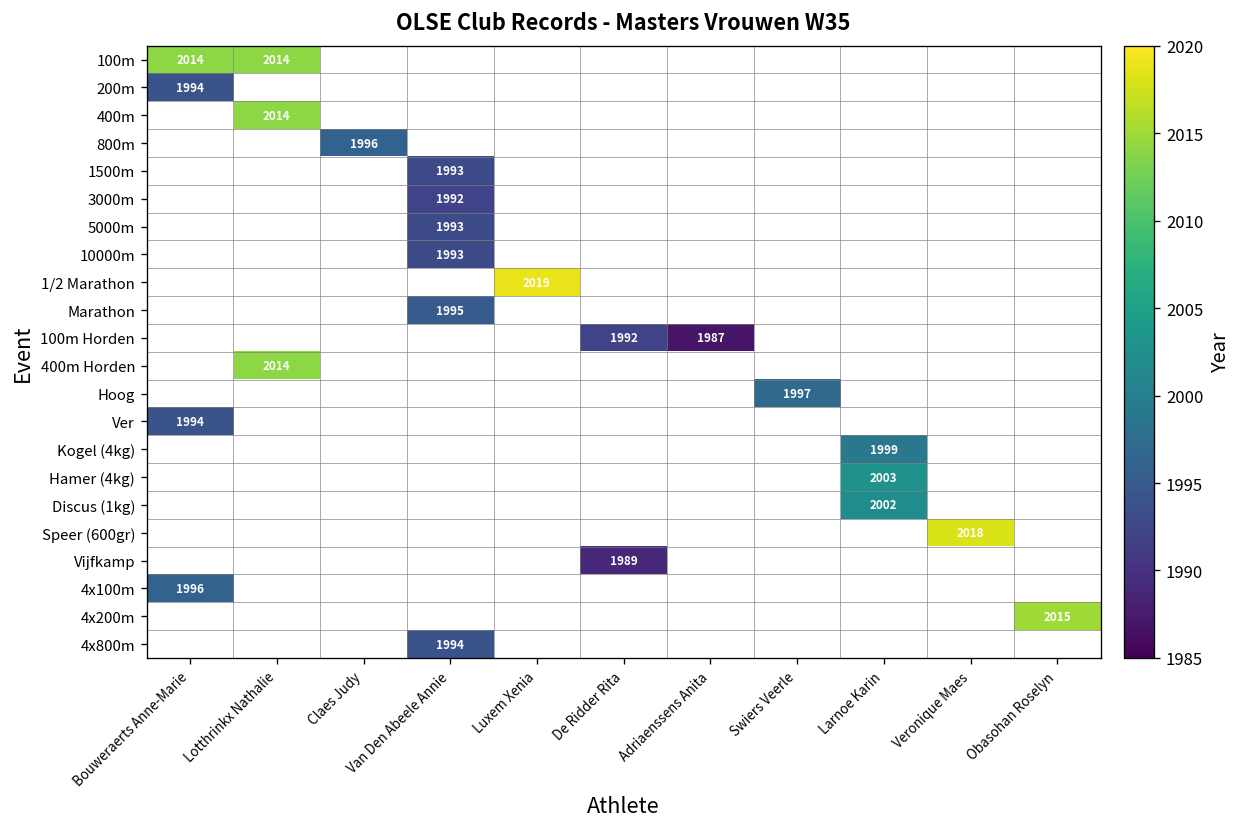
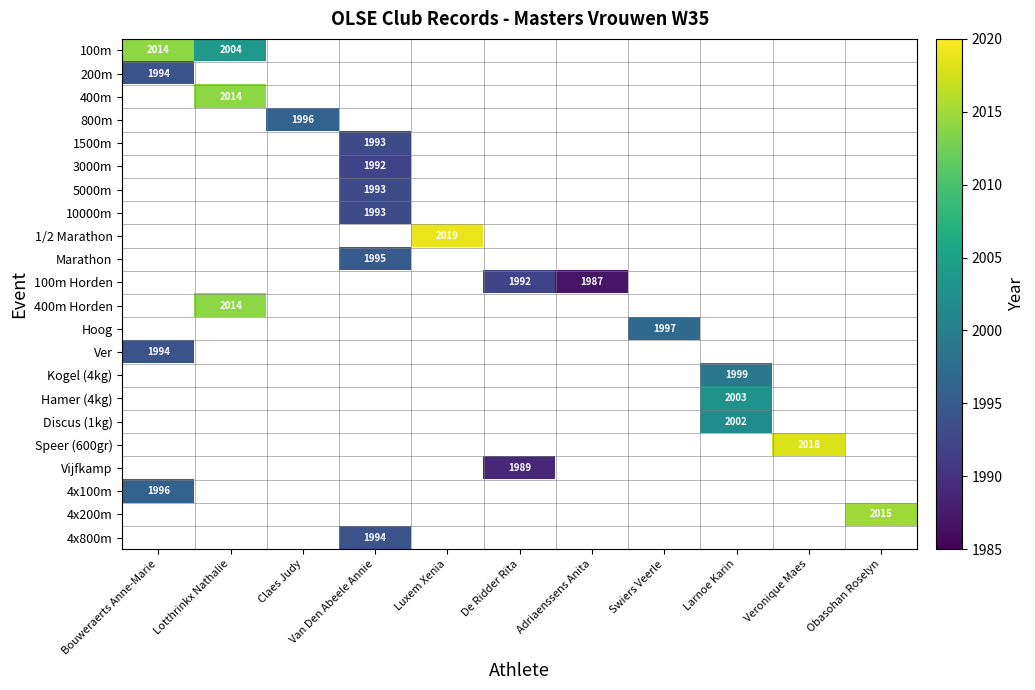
  {
    "100m": {
      "Bouweraerts Anne-Marie": 2014,
-     "Lotthrinkx Nathalie": 2014
+     "Lotthrinkx Nathalie": 2004
    },
    "200m": {
      "Bouweraerts Anne-Marie": 1994
    },
    "400m": {
      "Lotthrinkx Nathalie": 2014
    },
    "800m": {
      "Claes Judy": 1996
    },
    "1500m": {
      "Van Den Abeele Annie": 1993
    },
    "3000m": {
      "Van Den Abeele Annie": 1992
    },
    "5000m": {
      "Van Den Abeele Annie": 1993
    },
    "10000m": {
      "Van Den Abeele Annie": 1993
    },
    "1/2 Marathon": {
      "Luxem Xenia": 2019
    },
    "Marathon": {
      "Van Den Abeele Annie": 1995
    },
    "100m Horden": {
      "De Ridder Rita": 1992,
      "Adriaenssens Anita": 1987
    },
    "400m Horden": {
      "Lotthrinkx Nathalie": 2014
    },
    "Hoog": {
      "Swiers Veerle": 1997
    },
    "Ver": {
      "Bouweraerts Anne-Marie": 1994
    },
    "Kogel (4kg)": {
      "Larnoe Karin": 1999
    },
    "Hamer (4kg)": {
      "Larnoe Karin": 2003
    },
    "Discus (1kg)": {
      "Larnoe Karin": 2002
    },
    "Speer (600gr)": {
      "Veronique Maes": 2018
    },
    "Vijfkamp": {
      "De Ridder Rita": 1989
    },
    "4x100m": {
      "Bouweraerts Anne-Marie": 1996
    },
    "4x200m": {
      "Obasohan Roselyn": 2015
    },
    "4x800m": {
      "Van Den Abeele Annie": 1994
    }
  }
